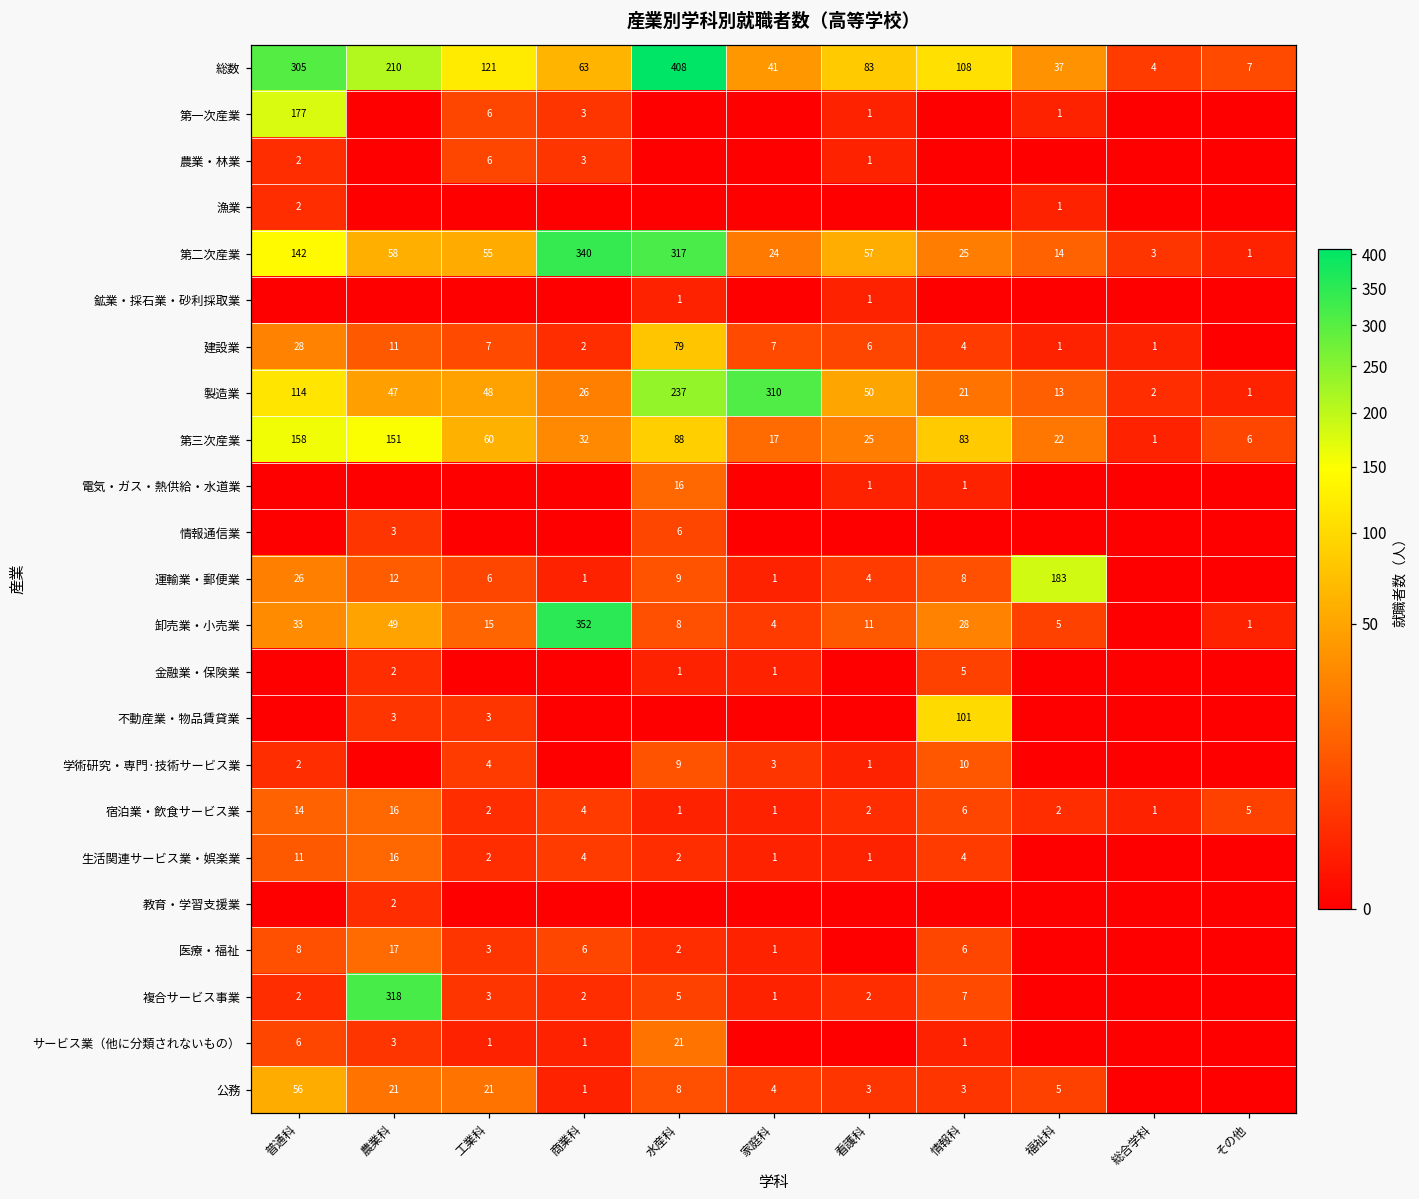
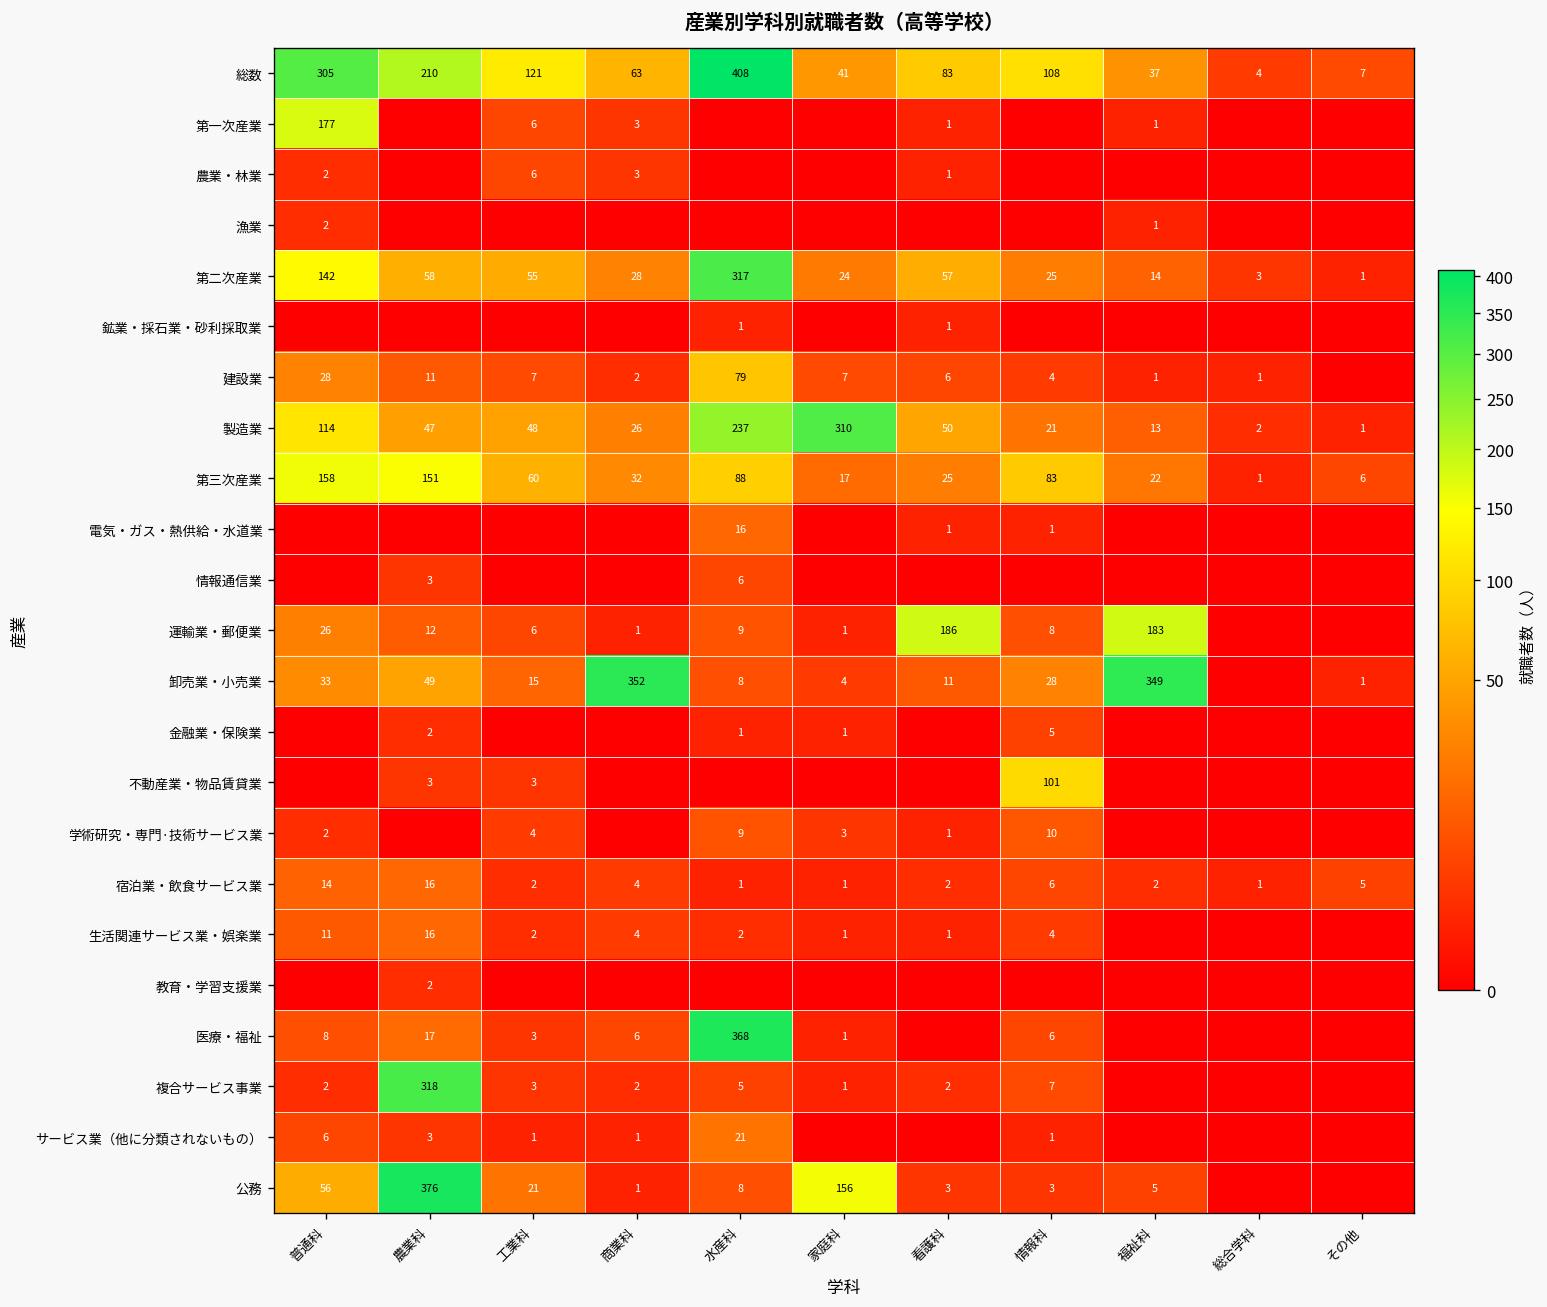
  {
    "総数": {
      "普通科": 305,
      "農業科": 210,
      "工業科": 121,
      "商業科": 63,
      "水産科": 408,
      "家庭科": 41,
      "看護科": 83,
      "情報科": 108,
      "福祉科": 37,
      "総合学科": 4,
      "その他": 7
    },
    "第一次産業": {
      "普通科": 177,
      "工業科": 6,
      "商業科": 3,
      "看護科": 1,
      "福祉科": 1
    },
    "農業・林業": {
      "普通科": 2,
      "工業科": 6,
      "商業科": 3,
      "看護科": 1
    },
    "漁業": {
      "普通科": 2,
      "福祉科": 1
    },
    "第二次産業": {
      "普通科": 142,
      "農業科": 58,
      "工業科": 55,
-     "商業科": 340,
+     "商業科": 28,
      "水産科": 317,
      "家庭科": 24,
      "看護科": 57,
      "情報科": 25,
      "福祉科": 14,
      "総合学科": 3,
      "その他": 1
    },
    "鉱業・採石業・砂利採取業": {
      "水産科": 1,
      "看護科": 1
    },
    "建設業": {
      "普通科": 28,
      "農業科": 11,
      "工業科": 7,
      "商業科": 2,
      "水産科": 79,
      "家庭科": 7,
      "看護科": 6,
      "情報科": 4,
      "福祉科": 1,
      "総合学科": 1
    },
    "製造業": {
      "普通科": 114,
      "農業科": 47,
      "工業科": 48,
      "商業科": 26,
      "水産科": 237,
      "家庭科": 310,
      "看護科": 50,
      "情報科": 21,
      "福祉科": 13,
      "総合学科": 2,
      "その他": 1
    },
    "第三次産業": {
      "普通科": 158,
      "農業科": 151,
      "工業科": 60,
      "商業科": 32,
      "水産科": 88,
      "家庭科": 17,
      "看護科": 25,
      "情報科": 83,
      "福祉科": 22,
      "総合学科": 1,
      "その他": 6
    },
    "電気・ガス・熱供給・水道業": {
      "水産科": 16,
      "看護科": 1,
      "情報科": 1
    },
    "情報通信業": {
      "農業科": 3,
      "水産科": 6
    },
    "運輸業・郵便業": {
      "普通科": 26,
      "農業科": 12,
      "工業科": 6,
      "商業科": 1,
      "水産科": 9,
      "家庭科": 1,
-     "看護科": 4,
+     "看護科": 186,
      "情報科": 8,
      "福祉科": 183
    },
    "卸売業・小売業": {
      "普通科": 33,
      "農業科": 49,
      "工業科": 15,
      "商業科": 352,
      "水産科": 8,
      "家庭科": 4,
      "看護科": 11,
      "情報科": 28,
-     "福祉科": 5,
+     "福祉科": 349,
      "その他": 1
    },
    "金融業・保険業": {
      "農業科": 2,
      "水産科": 1,
      "家庭科": 1,
      "情報科": 5
    },
    "不動産業・物品賃貸業": {
      "農業科": 3,
      "工業科": 3,
      "情報科": 101
    },
    "学術研究・専門·技術サービス業": {
      "普通科": 2,
      "工業科": 4,
      "水産科": 9,
      "家庭科": 3,
      "看護科": 1,
      "情報科": 10
    },
    "宿泊業・飲食サービス業": {
      "普通科": 14,
      "農業科": 16,
      "工業科": 2,
      "商業科": 4,
      "水産科": 1,
      "家庭科": 1,
      "看護科": 2,
      "情報科": 6,
      "福祉科": 2,
      "総合学科": 1,
      "その他": 5
    },
    "生活関連サービス業・娯楽業": {
      "普通科": 11,
      "農業科": 16,
      "工業科": 2,
      "商業科": 4,
      "水産科": 2,
      "家庭科": 1,
      "看護科": 1,
      "情報科": 4
    },
    "教育・学習支援業": {
      "農業科": 2
    },
    "医療・福祉": {
      "普通科": 8,
      "農業科": 17,
      "工業科": 3,
      "商業科": 6,
-     "水産科": 2,
+     "水産科": 368,
      "家庭科": 1,
      "情報科": 6
    },
    "複合サービス事業": {
      "普通科": 2,
      "農業科": 318,
      "工業科": 3,
      "商業科": 2,
      "水産科": 5,
      "家庭科": 1,
      "看護科": 2,
      "情報科": 7
    },
    "サービス業（他に分類されないもの）": {
      "普通科": 6,
      "農業科": 3,
      "工業科": 1,
      "商業科": 1,
      "水産科": 21,
      "情報科": 1
    },
    "公務": {
      "普通科": 56,
-     "農業科": 21,
+     "農業科": 376,
      "工業科": 21,
      "商業科": 1,
      "水産科": 8,
-     "家庭科": 4,
+     "家庭科": 156,
      "看護科": 3,
      "情報科": 3,
      "福祉科": 5
    }
  }
